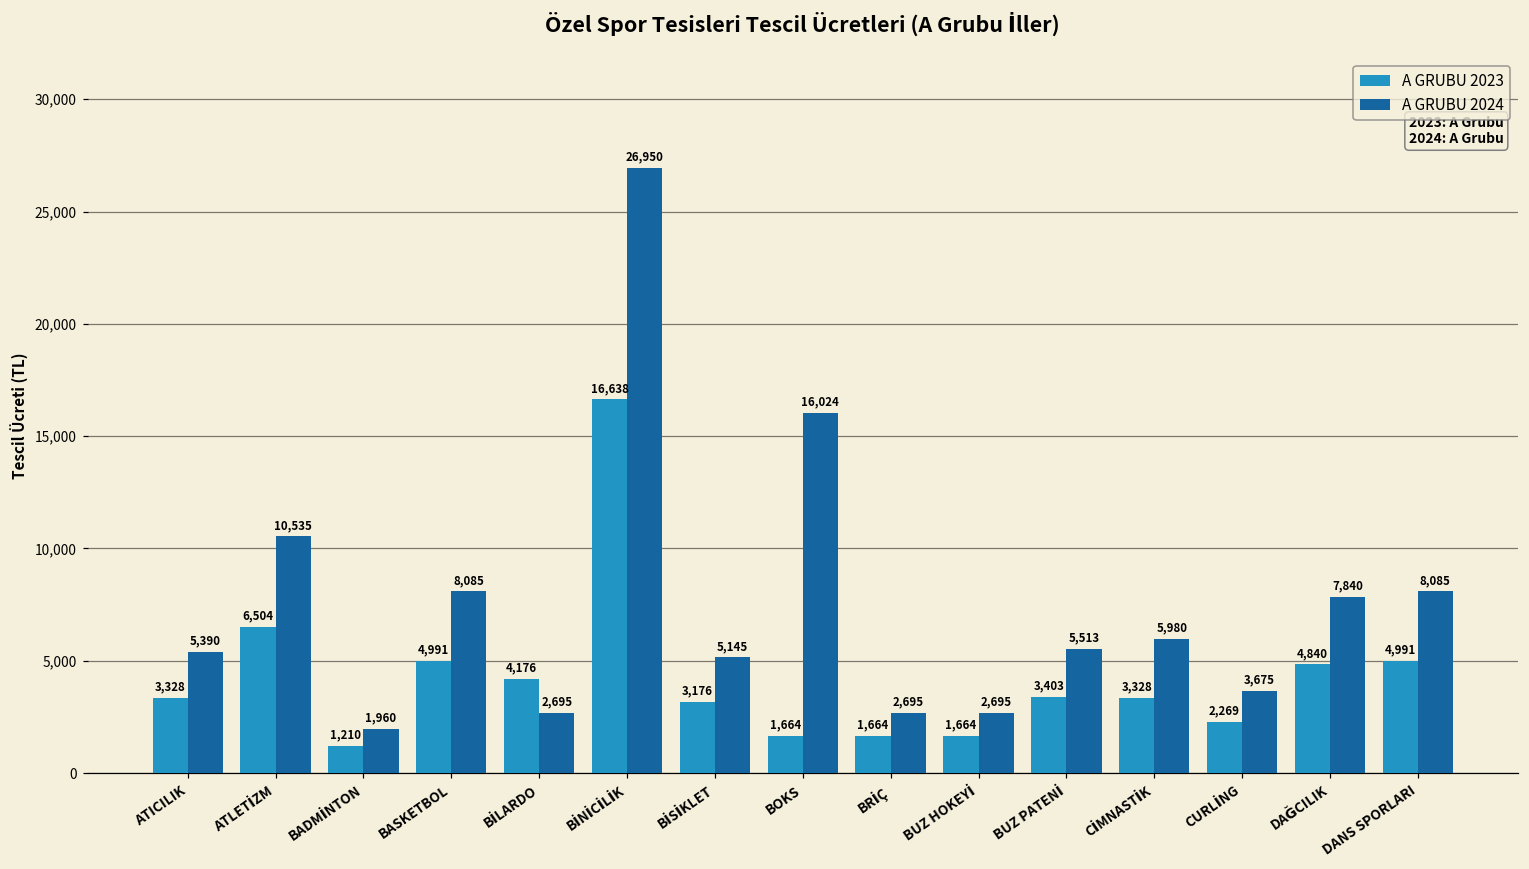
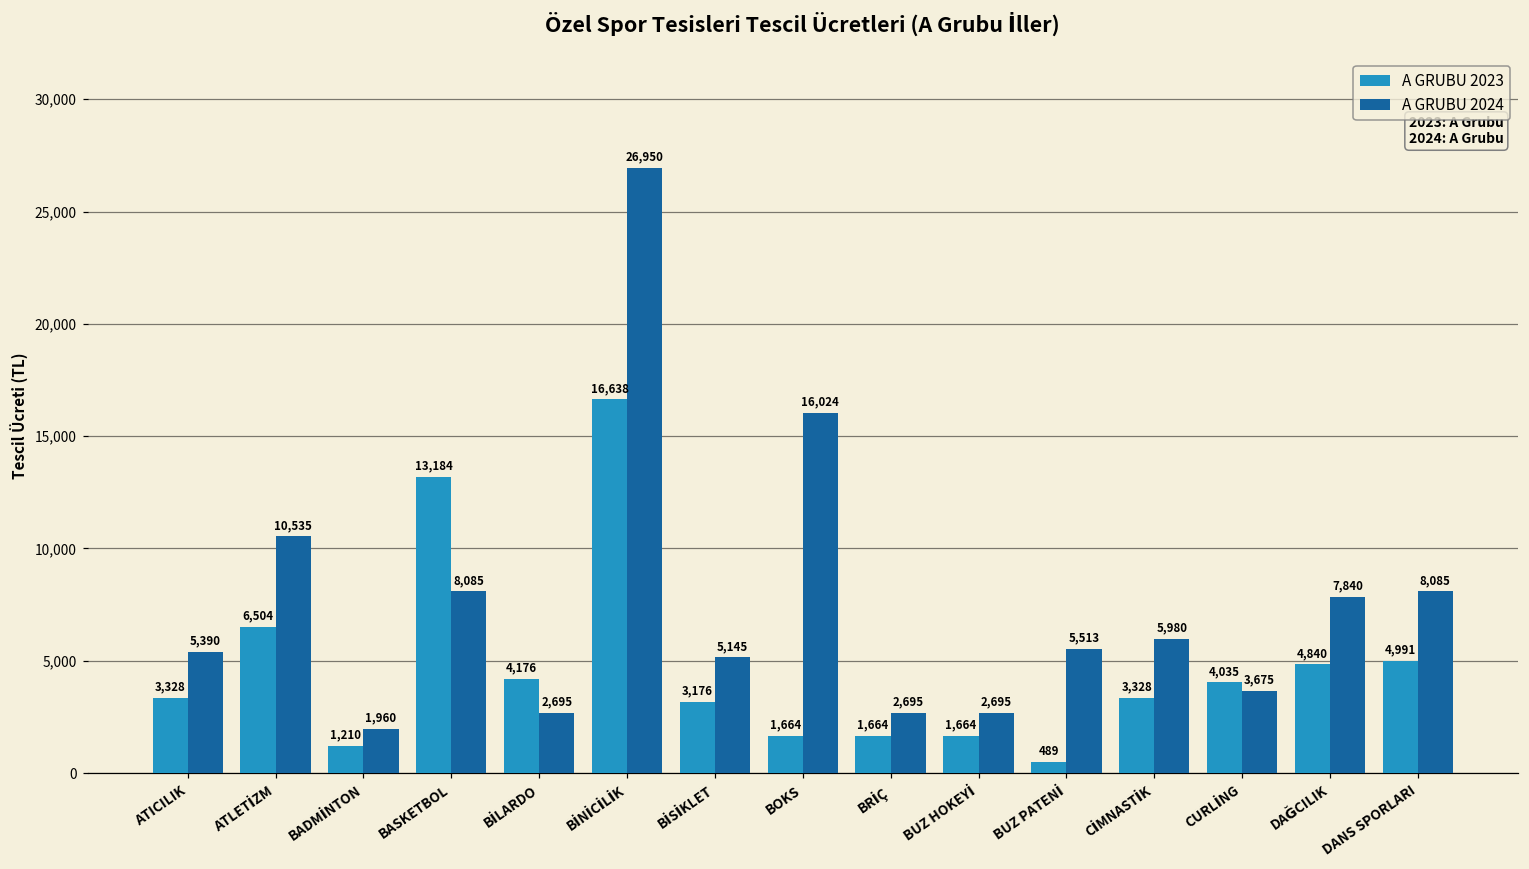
  {
    "A GRUBU 2023": {
      "ATICILIK": "3,328",
      "ATLETİZM": "6,504",
      "BADMİNTON": "1,210",
-     "BASKETBOL": "4,991",
+     "BASKETBOL": "13,184",
      "BİLARDO": "4,176",
      "BİNİCİLİK": "16,638",
      "BİSİKLET": "3,176",
      "BOKS": "1,664",
      "BRİÇ": "1,664",
      "BUZ HOKEYİ": "1,664",
-     "BUZ PATENİ": "3,403",
+     "BUZ PATENİ": "489",
      "CİMNASTİK": "3,328",
-     "CURLİNG": "2,269",
+     "CURLİNG": "4,035",
      "DAĞCILIK": "4,840",
      "DANS SPORLARI": "4,991"
    },
    "A GRUBU 2024": {
      "ATICILIK": "5,390",
      "ATLETİZM": "10,535",
      "BADMİNTON": "1,960",
      "BASKETBOL": "8,085",
      "BİLARDO": "2,695",
      "BİNİCİLİK": "26,950",
      "BİSİKLET": "5,145",
      "BOKS": "16,024",
      "BRİÇ": "2,695",
      "BUZ HOKEYİ": "2,695",
      "BUZ PATENİ": "5,513",
      "CİMNASTİK": "5,980",
      "CURLİNG": "3,675",
      "DAĞCILIK": "7,840",
      "DANS SPORLARI": "8,085"
    }
  }
